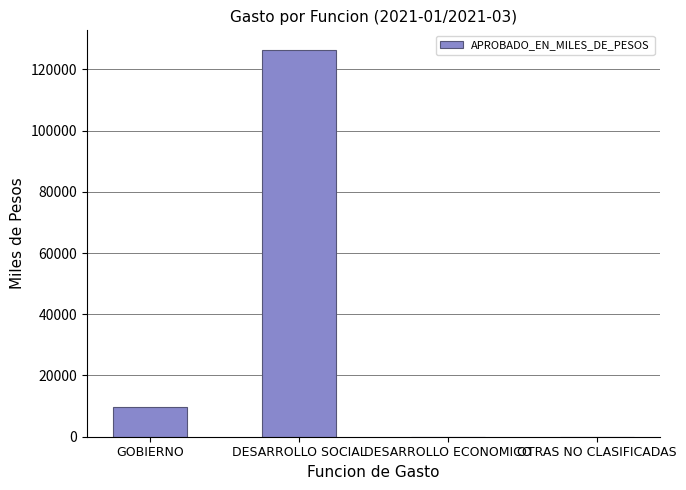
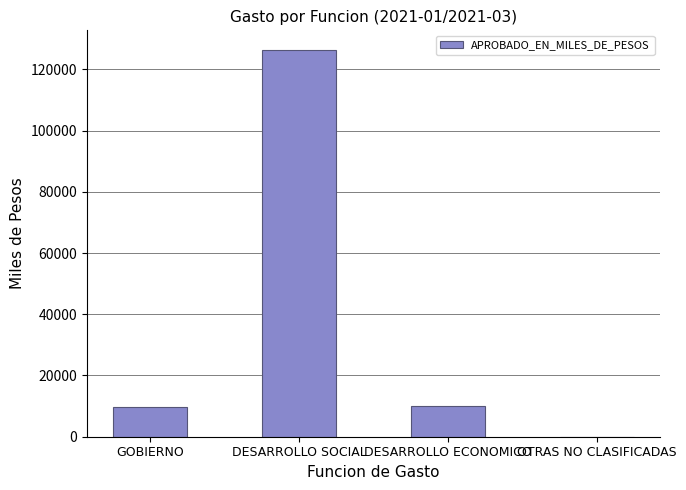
  {
    "GOBIERNO": 10000,
    "DESARROLLO SOCIAL": 126000,
-   "DESARROLLO ECONOMICO": 0,
+   "DESARROLLO ECONOMICO": 10000,
    "OTRAS NO CLASIFICADAS": 0
  }
